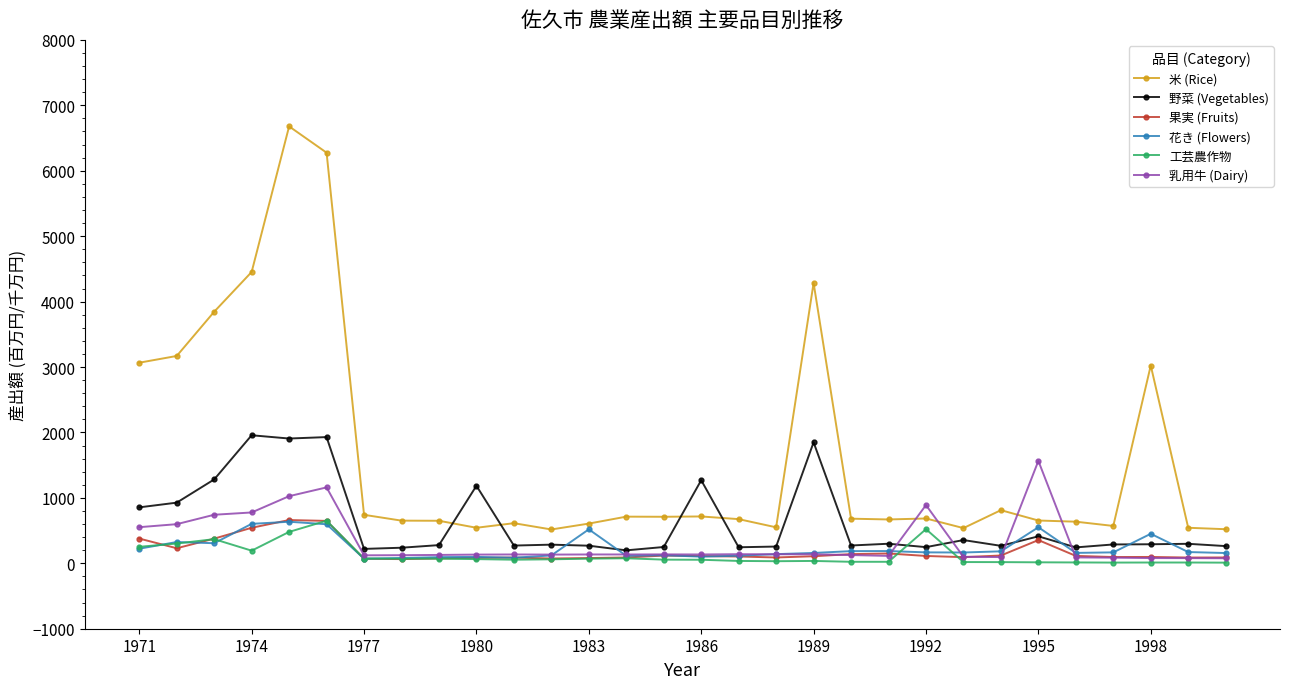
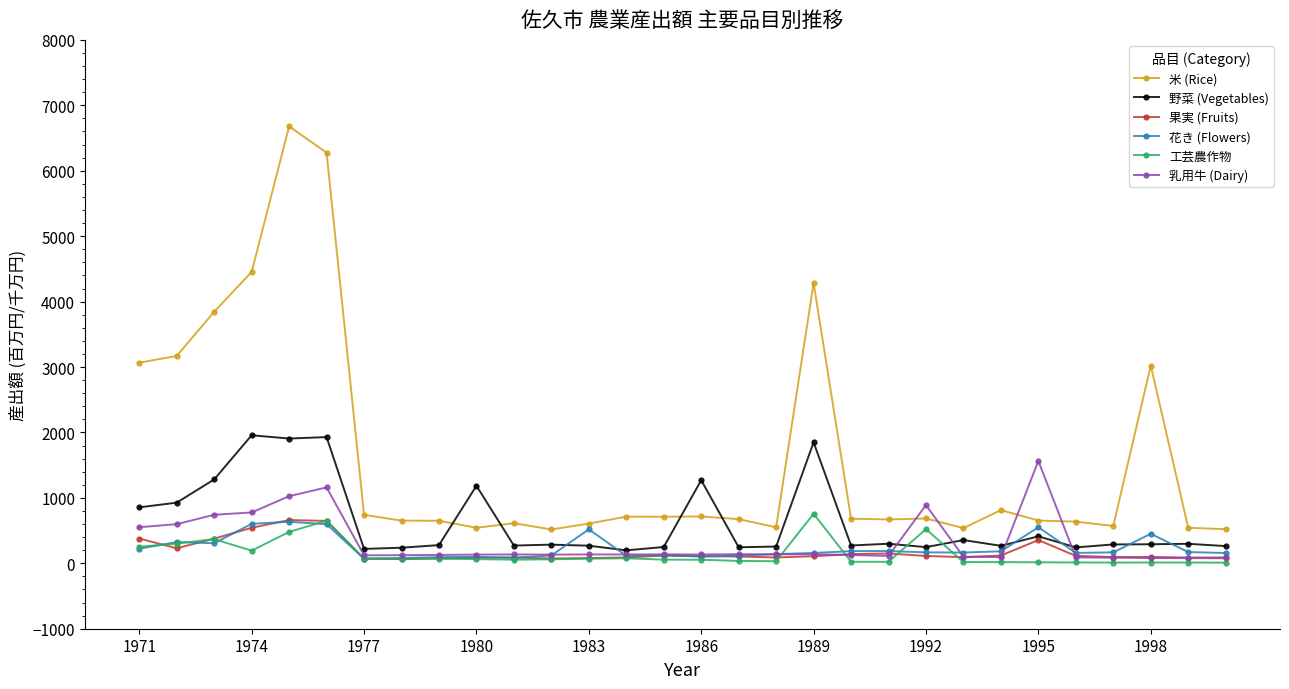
  {
    "米 (Rice)": {
      "1971": 3100,
      "1974": 4500,
      "1977": 700,
      "1980": 500,
      "1983": 600,
      "1986": 700,
      "1989": 4300,
      "1992": 700,
      "1995": 700,
      "1998": 3000
    },
    "野菜 (Vegetables)": {
      "1971": 900,
      "1974": 2000,
      "1977": 200,
      "1980": 1200,
      "1983": 300,
      "1986": 1300,
      "1989": 1800,
      "1992": 200,
      "1995": 400,
      "1998": 300
    },
    "果実 (Fruits)": {
      "1971": 400,
      "1974": 500,
      "1992": 100,
      "1995": 400
    },
    "花き (Flowers)": {
      "1974": 600,
      "1983": 500,
      "1992": 200,
      "1995": 600,
      "1998": 500
    },
    "工芸農作物": {
      "1974": 200,
      "1986": 100,
-     "1989": 0,
+     "1989": 800,
      "1992": 500,
      "1995": 0,
      "1998": 0
    },
    "乳用牛 (Dairy)": {
      "1971": 600,
      "1974": 800,
      "1977": 100,
      "1983": 100,
      "1992": 900,
      "1995": 1600
    }
  }
